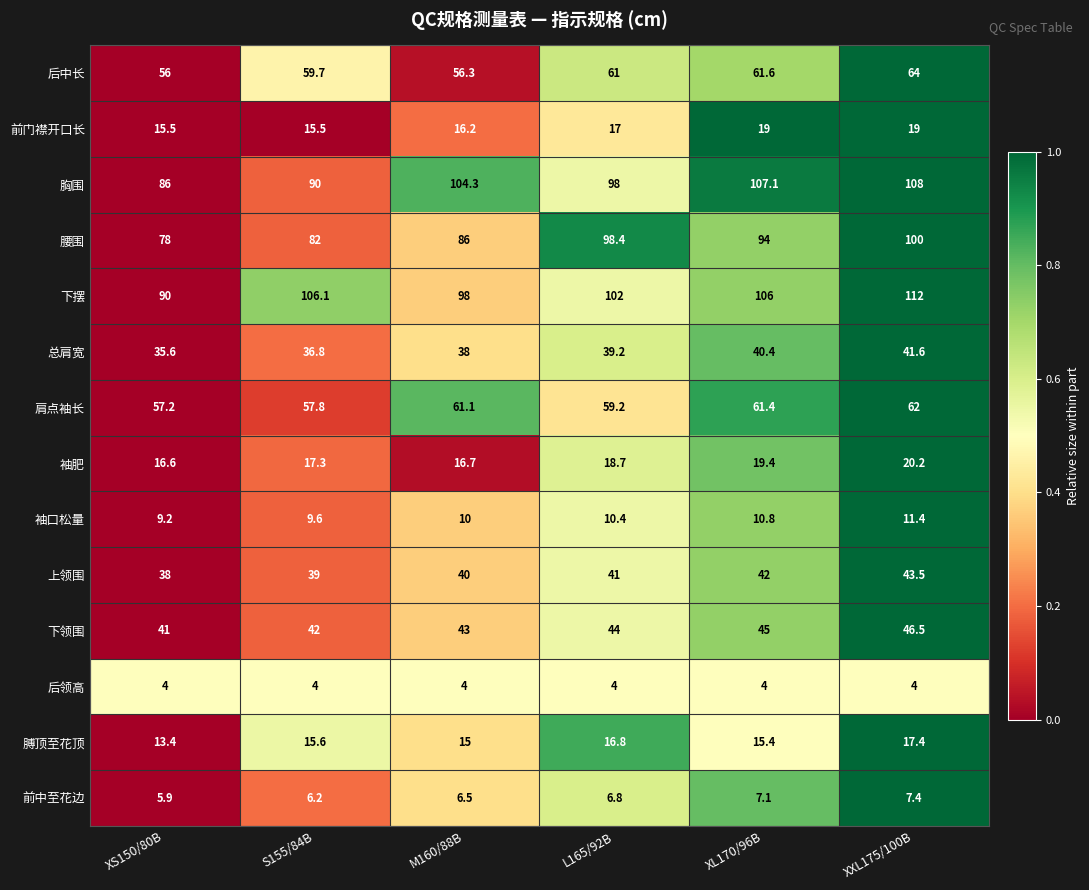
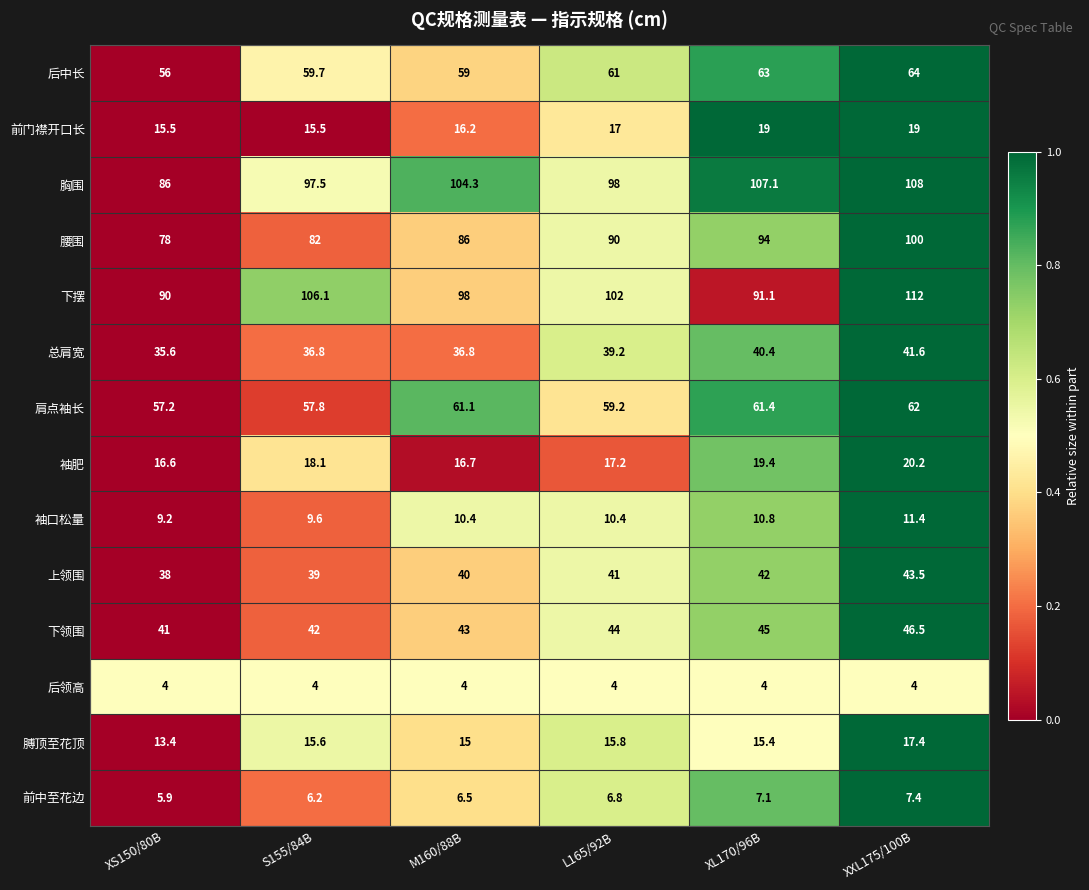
  {
    "后中长": {
      "XS150/80B": 56,
      "S155/84B": 59.7,
-     "M160/88B": 56.3,
+     "M160/88B": 59,
      "L165/92B": 61,
-     "XL170/96B": 61.6,
+     "XL170/96B": 63,
      "XXL175/100B": 64
    },
    "前门襟开口长": {
      "XS150/80B": 15.5,
      "S155/84B": 15.5,
      "M160/88B": 16.2,
      "L165/92B": 17,
      "XL170/96B": 19,
      "XXL175/100B": 19
    },
    "胸围": {
      "XS150/80B": 86,
-     "S155/84B": 90,
+     "S155/84B": 97.5,
      "M160/88B": 104.3,
      "L165/92B": 98,
      "XL170/96B": 107.1,
      "XXL175/100B": 108
    },
    "腰围": {
      "XS150/80B": 78,
      "S155/84B": 82,
      "M160/88B": 86,
-     "L165/92B": 98.4,
+     "L165/92B": 90,
      "XL170/96B": 94,
      "XXL175/100B": 100
    },
    "下摆": {
      "XS150/80B": 90,
      "S155/84B": 106.1,
      "M160/88B": 98,
      "L165/92B": 102,
-     "XL170/96B": 106,
+     "XL170/96B": 91.1,
      "XXL175/100B": 112
    },
    "总肩宽": {
      "XS150/80B": 35.6,
      "S155/84B": 36.8,
-     "M160/88B": 38,
+     "M160/88B": 36.8,
      "L165/92B": 39.2,
      "XL170/96B": 40.4,
      "XXL175/100B": 41.6
    },
    "肩点袖长": {
      "XS150/80B": 57.2,
      "S155/84B": 57.8,
      "M160/88B": 61.1,
      "L165/92B": 59.2,
      "XL170/96B": 61.4,
      "XXL175/100B": 62
    },
    "袖肥": {
      "XS150/80B": 16.6,
-     "S155/84B": 17.3,
+     "S155/84B": 18.1,
      "M160/88B": 16.7,
-     "L165/92B": 18.7,
+     "L165/92B": 17.2,
      "XL170/96B": 19.4,
      "XXL175/100B": 20.2
    },
    "袖口松量": {
      "XS150/80B": 9.2,
      "S155/84B": 9.6,
-     "M160/88B": 10,
+     "M160/88B": 10.4,
      "L165/92B": 10.4,
      "XL170/96B": 10.8,
      "XXL175/100B": 11.4
    },
    "上领围": {
      "XS150/80B": 38,
      "S155/84B": 39,
      "M160/88B": 40,
      "L165/92B": 41,
      "XL170/96B": 42,
      "XXL175/100B": 43.5
    },
    "下领围": {
      "XS150/80B": 41,
      "S155/84B": 42,
      "M160/88B": 43,
      "L165/92B": 44,
      "XL170/96B": 45,
      "XXL175/100B": 46.5
    },
    "后领高": {
      "XS150/80B": 4,
      "S155/84B": 4,
      "M160/88B": 4,
      "L165/92B": 4,
      "XL170/96B": 4,
      "XXL175/100B": 4
    },
    "膊顶至花顶": {
      "XS150/80B": 13.4,
      "S155/84B": 15.6,
      "M160/88B": 15,
-     "L165/92B": 16.8,
+     "L165/92B": 15.8,
      "XL170/96B": 15.4,
      "XXL175/100B": 17.4
    },
    "前中至花边": {
      "XS150/80B": 5.9,
      "S155/84B": 6.2,
      "M160/88B": 6.5,
      "L165/92B": 6.8,
      "XL170/96B": 7.1,
      "XXL175/100B": 7.4
    }
  }
